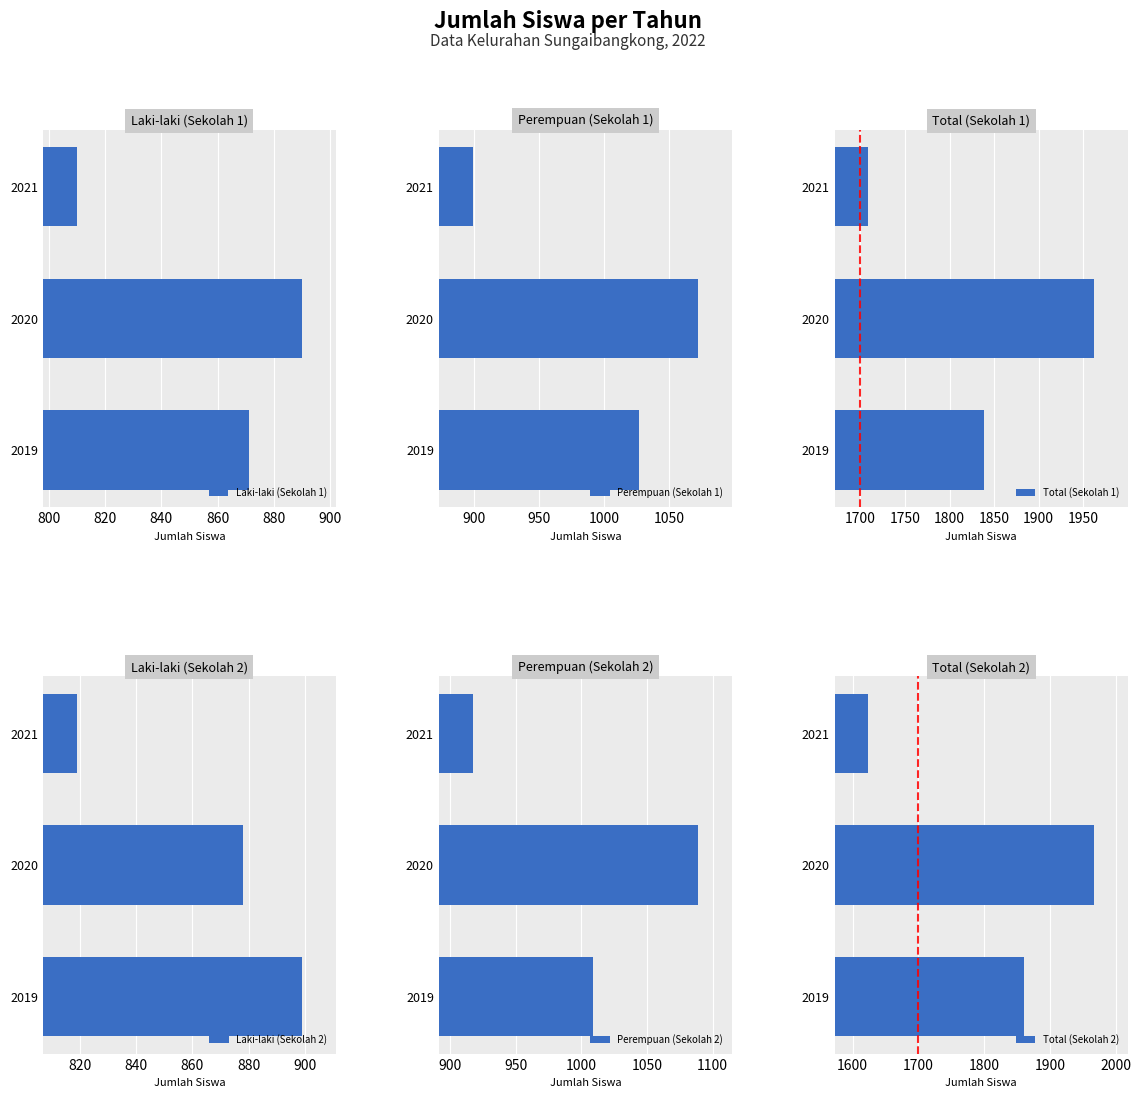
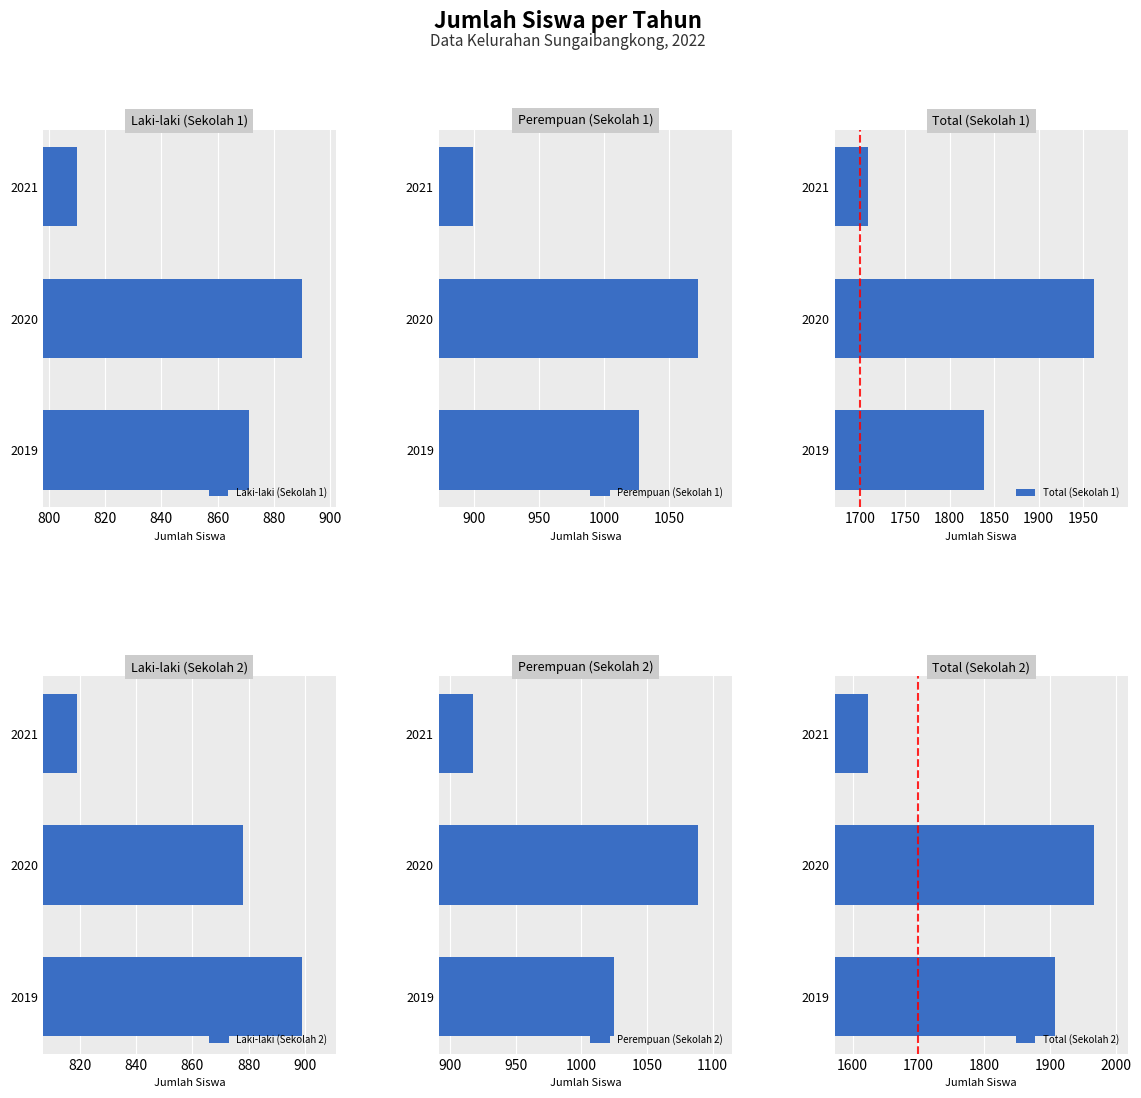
  {
    "Laki-laki (Sekolah 1)": {
      "2021": 810,
      "2020": 890,
      "2019": 871
    },
    "Perempuan (Sekolah 1)": {
      "2021": 899,
      "2020": 1072,
      "2019": 1027
    },
    "Total (Sekolah 1)": {
      "2021": 1710,
      "2020": 1960,
      "2019": 1840
    },
    "Laki-laki (Sekolah 2)": {
      "2021": 819,
      "2020": 878,
      "2019": 899
    },
    "Perempuan (Sekolah 2)": {
      "2021": 917,
      "2020": 1089,
-     "2019": 1009
+     "2019": 1025
    },
    "Total (Sekolah 2)": {
      "2021": 1620,
      "2020": 1970,
-     "2019": 1860
+     "2019": 1910
    }
  }
